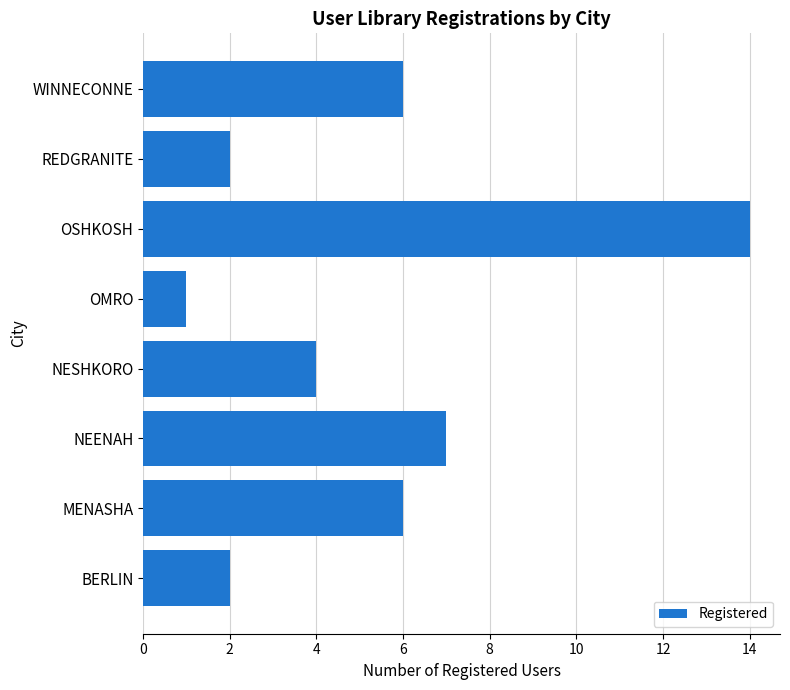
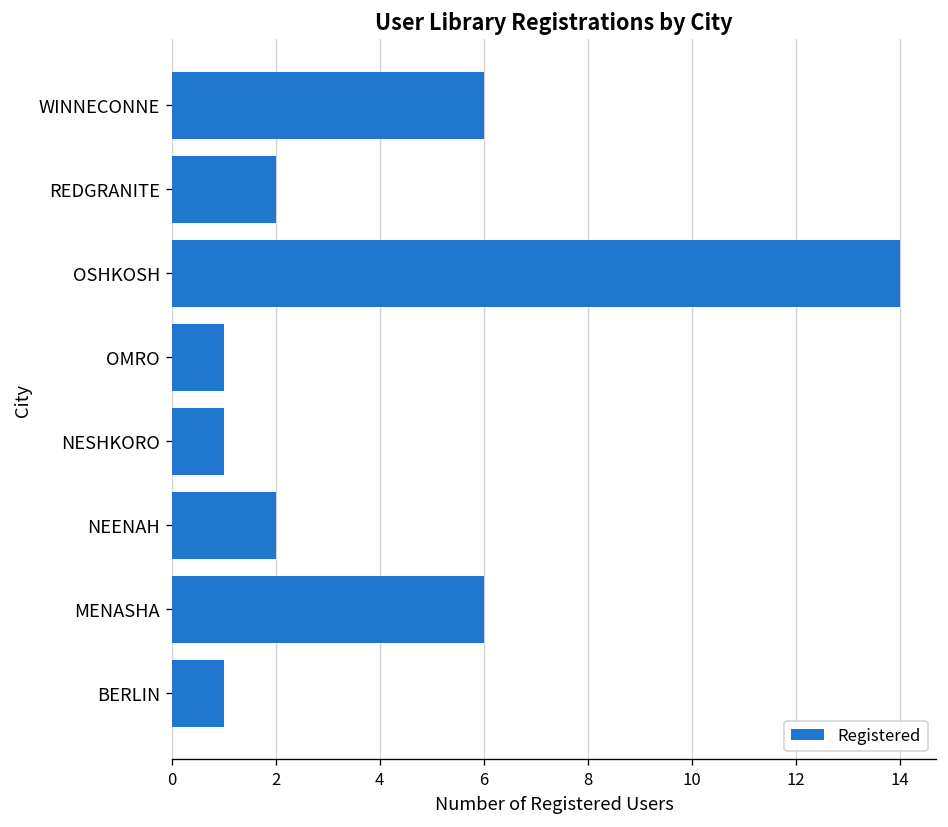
  {
    "WINNECONNE": 6,
    "REDGRANITE": 2,
    "OSHKOSH": 14,
    "OMRO": 1,
-   "NESHKORO": 4,
-   "NEENAH": 7,
+   "NESHKORO": 1,
+   "NEENAH": 2,
    "MENASHA": 6,
-   "BERLIN": 2
+   "BERLIN": 1
  }
